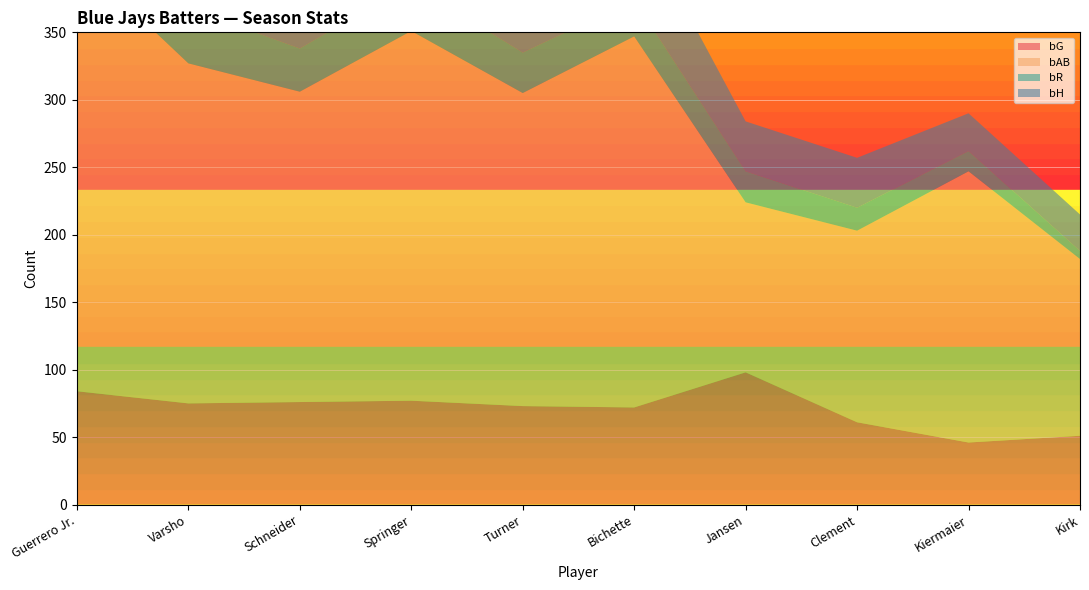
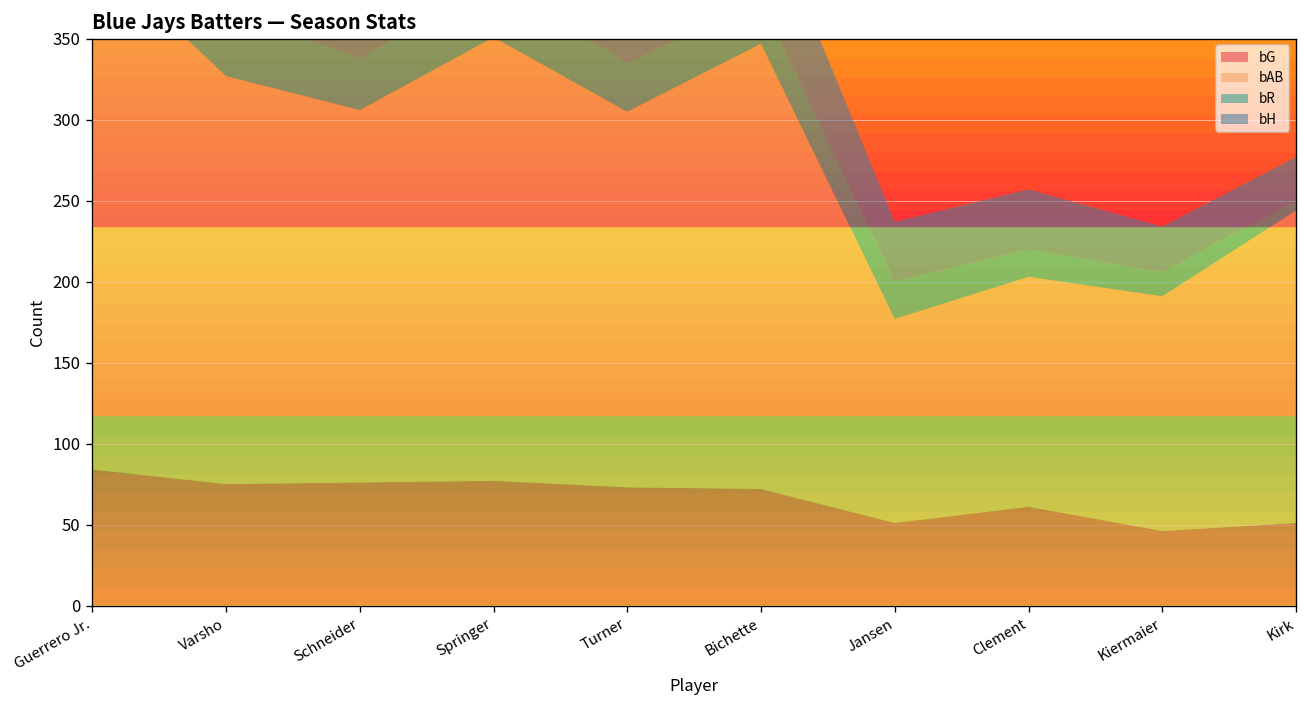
  {
    "bG": {
      "Guerrero Jr.": 84,
      "Varsho": 75,
      "Schneider": 76,
      "Springer": 77,
      "Turner": 73,
      "Bichette": 72,
-     "Jansen": 98,
+     "Jansen": 51,
      "Clement": 61,
      "Kiermaier": 46,
      "Kirk": 51
    },
    "bAB": {
      "Varsho": 252,
      "Schneider": 230,
      "Springer": 274,
      "Turner": 232,
      "Bichette": 275,
      "Jansen": 126,
      "Clement": 142,
-     "Kiermaier": 201,
-     "Kirk": 131
+     "Kiermaier": 145,
+     "Kirk": 193
    }
  }
